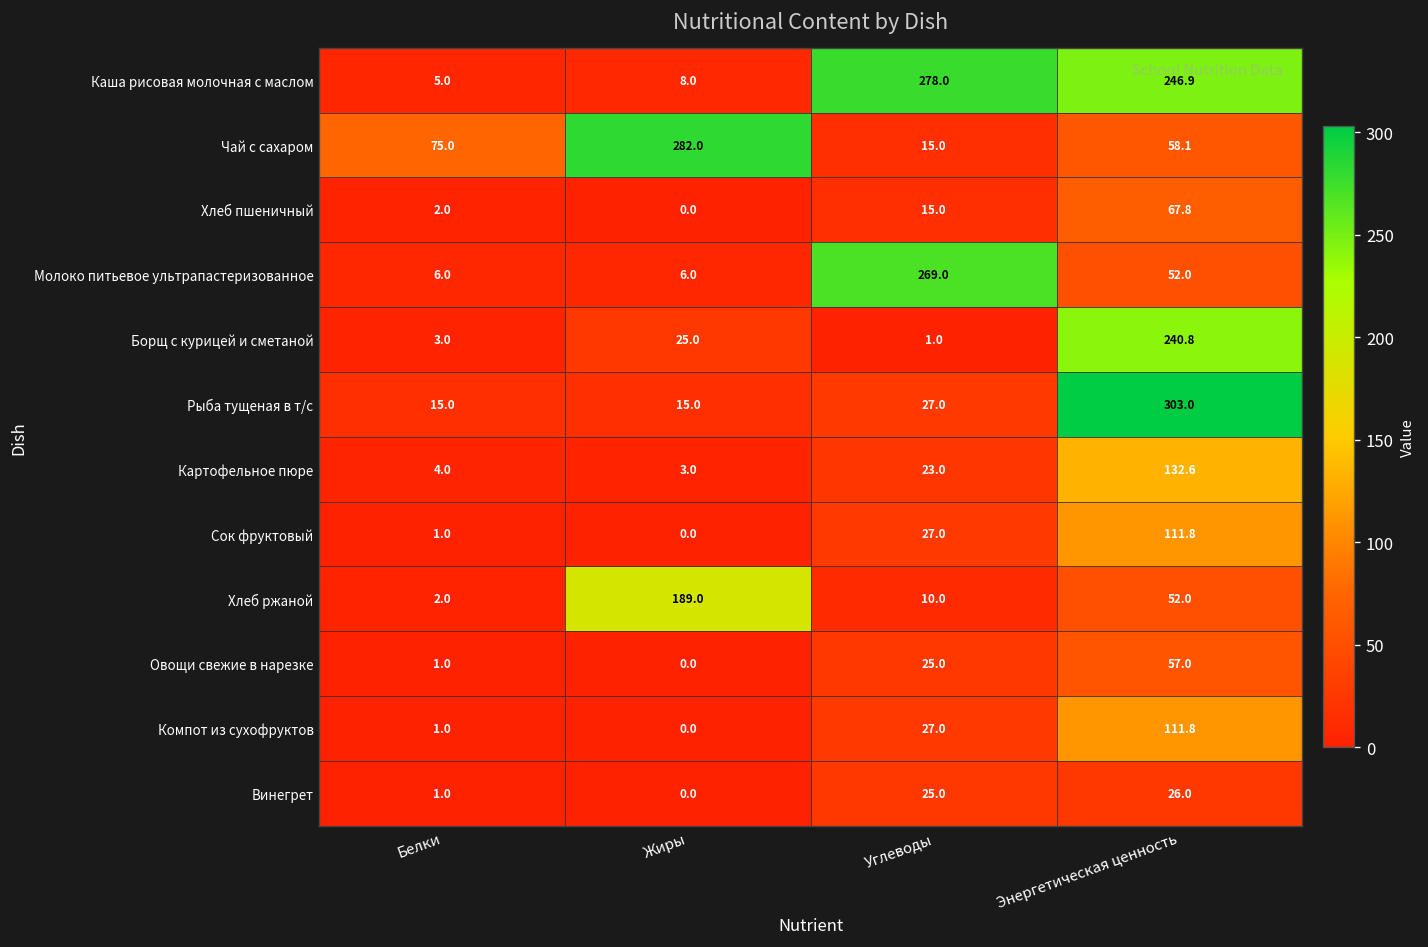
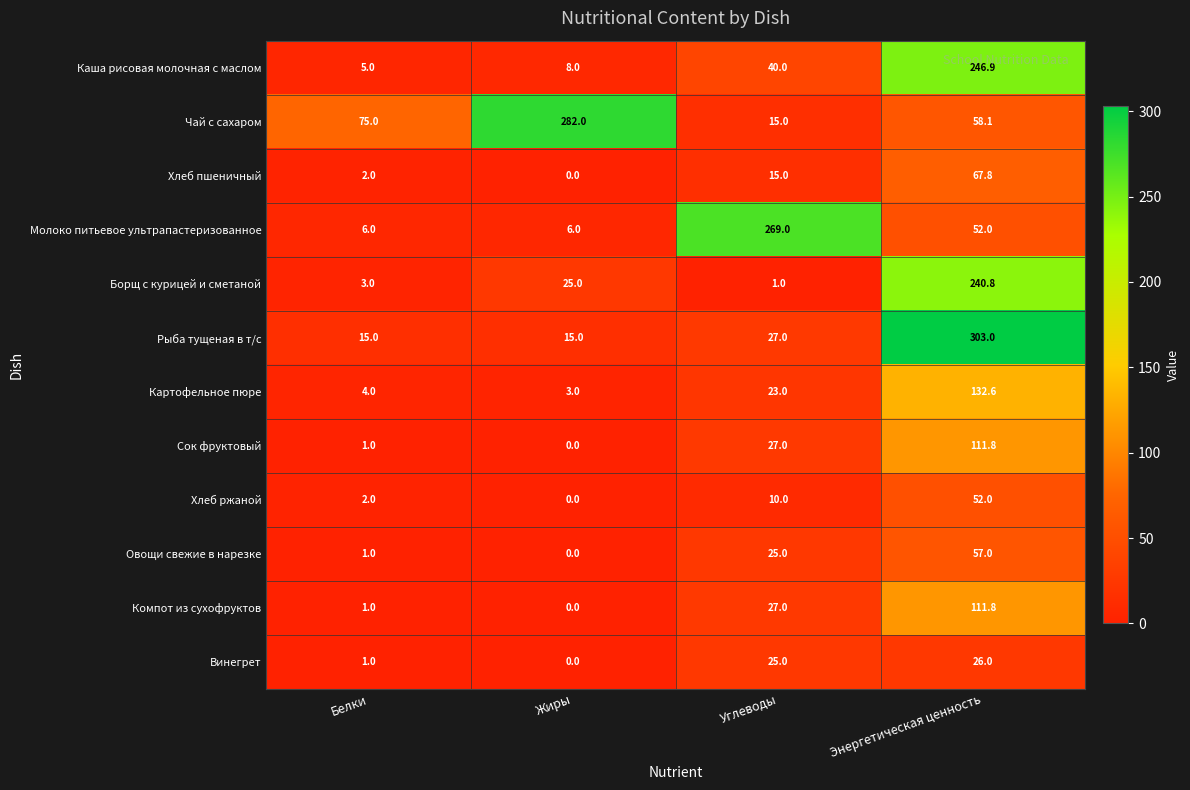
  {
    "Каша рисовая молочная с маслом": {
      "Белки": 5.0,
      "Жиры": 8.0,
-     "Углеводы": 278.0
+     "Углеводы": 40.0
    },
    "Чай с сахаром": {
      "Белки": 75.0,
      "Жиры": 282.0,
      "Углеводы": 15.0,
      "Энергетическая ценность": 58.1
    },
    "Хлеб пшеничный": {
      "Белки": 2.0,
      "Жиры": 0.0,
      "Углеводы": 15.0,
      "Энергетическая ценность": 67.8
    },
    "Молоко питьевое ультрапастеризованное": {
      "Белки": 6.0,
      "Жиры": 6.0,
      "Углеводы": 269.0,
      "Энергетическая ценность": 52.0
    },
    "Борщ с курицей и сметаной": {
      "Белки": 3.0,
      "Жиры": 25.0,
      "Углеводы": 1.0,
      "Энергетическая ценность": 240.8
    },
    "Рыба тущеная в т/с": {
      "Белки": 15.0,
      "Жиры": 15.0,
      "Углеводы": 27.0,
      "Энергетическая ценность": 303.0
    },
    "Картофельное пюре": {
      "Белки": 4.0,
      "Жиры": 3.0,
      "Углеводы": 23.0,
      "Энергетическая ценность": 132.6
    },
    "Сок фруктовый": {
      "Белки": 1.0,
      "Жиры": 0.0,
      "Углеводы": 27.0,
      "Энергетическая ценность": 111.8
    },
    "Хлеб ржаной": {
      "Белки": 2.0,
-     "Жиры": 189.0,
+     "Жиры": 0.0,
      "Углеводы": 10.0,
      "Энергетическая ценность": 52.0
    },
    "Овощи свежие в нарезке": {
      "Белки": 1.0,
      "Жиры": 0.0,
      "Углеводы": 25.0,
      "Энергетическая ценность": 57.0
    },
    "Компот из сухофруктов": {
      "Белки": 1.0,
      "Жиры": 0.0,
      "Углеводы": 27.0,
      "Энергетическая ценность": 111.8
    },
    "Винегрет": {
      "Белки": 1.0,
      "Жиры": 0.0,
      "Углеводы": 25.0,
      "Энергетическая ценность": 26.0
    }
  }
